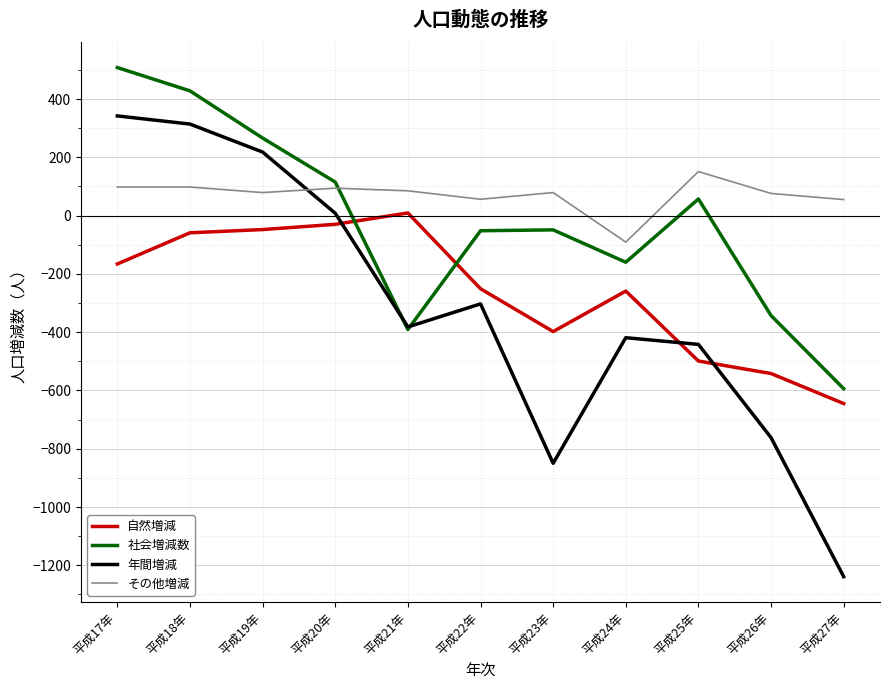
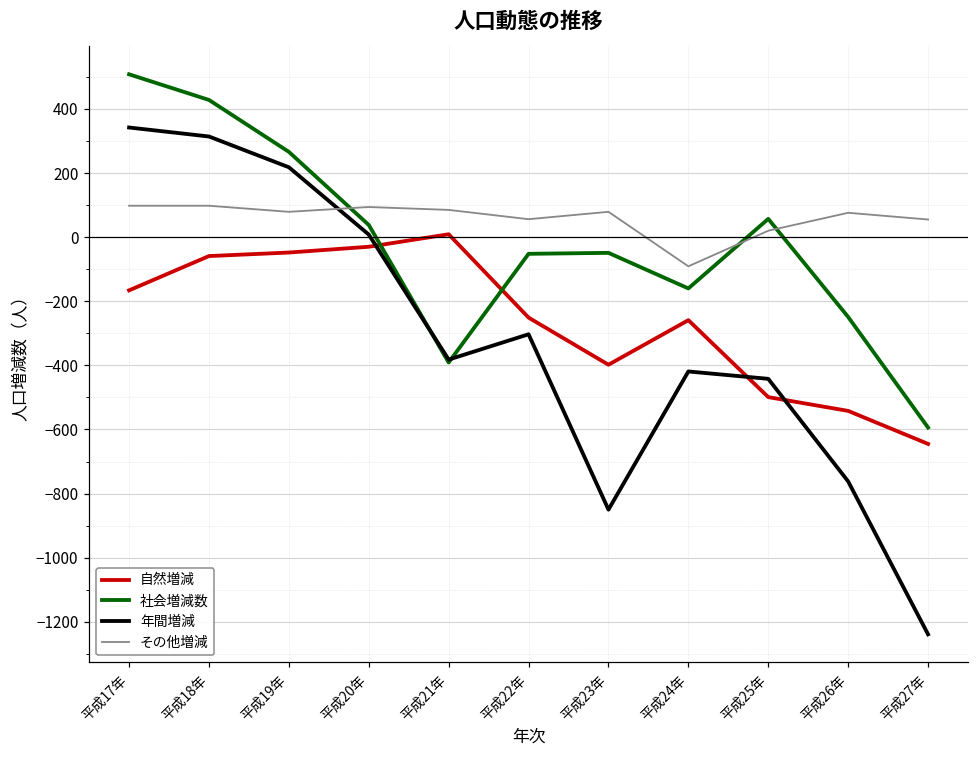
  {
    "自然増減": {
      "平成17年": -170,
      "平成18年": -60,
      "平成19年": -50,
      "平成20年": -30,
      "平成21年": 10,
      "平成22年": -250,
      "平成23年": -400,
      "平成24年": -260,
      "平成25年": -500,
      "平成26年": -540,
      "平成27年": -650
    },
    "社会増減数": {
      "平成17年": 510,
      "平成18年": 430,
      "平成19年": 270,
-     "平成20年": 120,
+     "平成20年": 40,
      "平成21年": -390,
      "平成22年": -50,
      "平成23年": -50,
      "平成24年": -160,
      "平成25年": 60,
-     "平成26年": -340,
+     "平成26年": -250,
      "平成27年": -590
    },
    "年間増減": {
      "平成17年": 340,
      "平成18年": 310,
      "平成19年": 220,
      "平成20年": 10,
      "平成21年": -380,
      "平成22年": -300,
      "平成23年": -850,
      "平成24年": -420,
      "平成25年": -440,
      "平成26年": -760,
      "平成27年": -1240
    },
    "その他増減": {
      "平成17年": 100,
      "平成18年": 100,
      "平成19年": 80,
      "平成20年": 90,
      "平成21年": 90,
      "平成22年": 60,
      "平成23年": 80,
      "平成24年": -90,
-     "平成25年": 150,
+     "平成25年": 20,
      "平成26年": 80,
      "平成27年": 60
    }
  }
